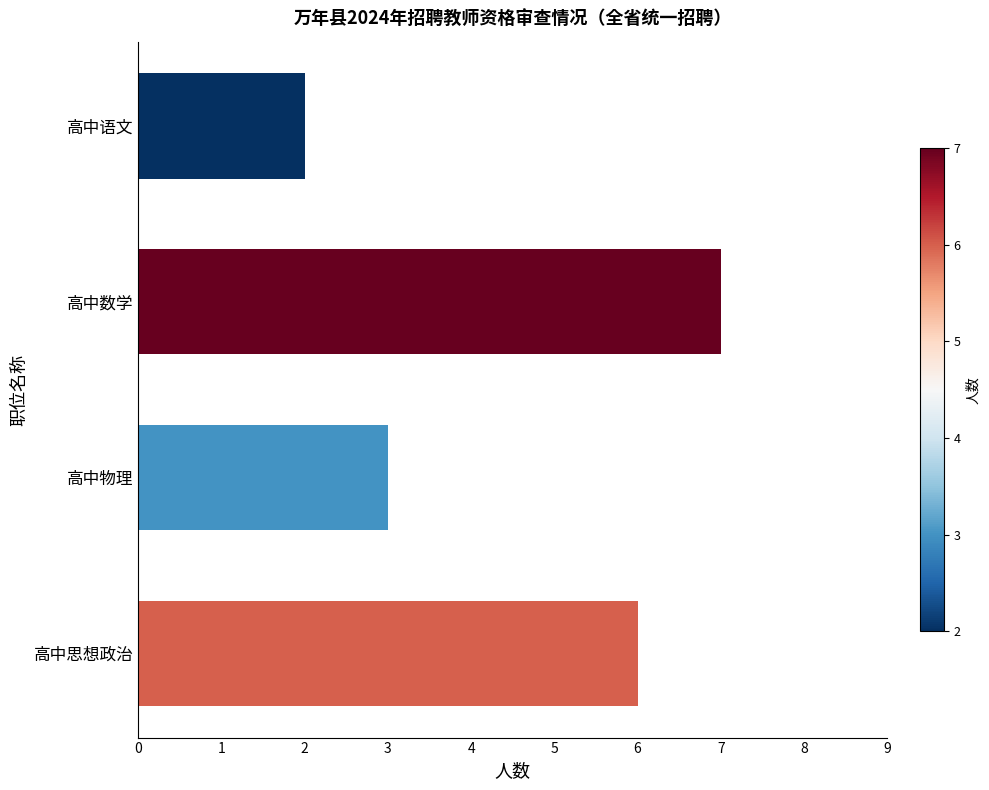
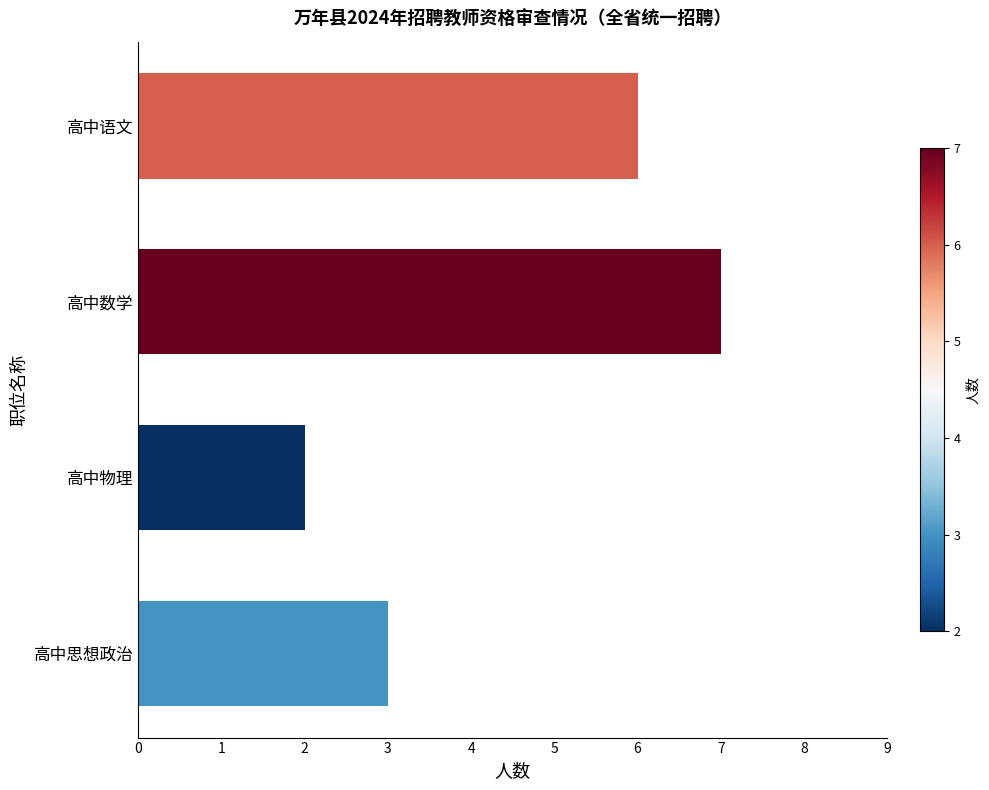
  {
-   "高中语文": 2,
+   "高中语文": 6,
    "高中数学": 7,
-   "高中物理": 3,
-   "高中思想政治": 6
+   "高中物理": 2,
+   "高中思想政治": 3
  }
